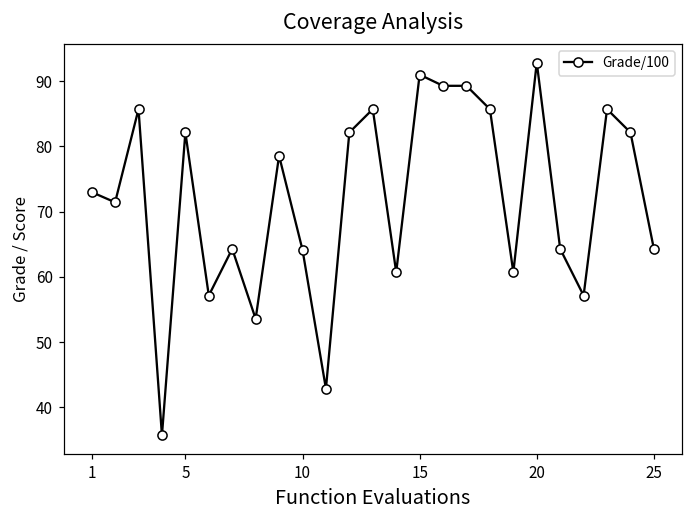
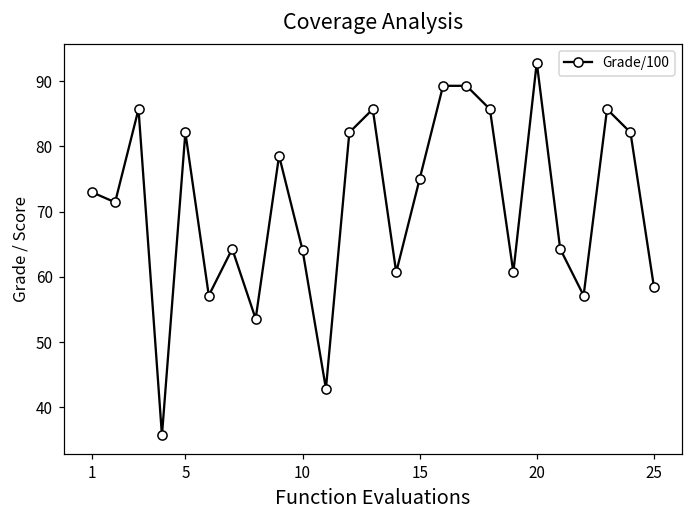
  {
    "1": 73,
    "5": 82,
    "10": 64,
-   "15": 91,
+   "15": 75,
    "20": 93,
-   "25": 64
+   "25": 59
  }
